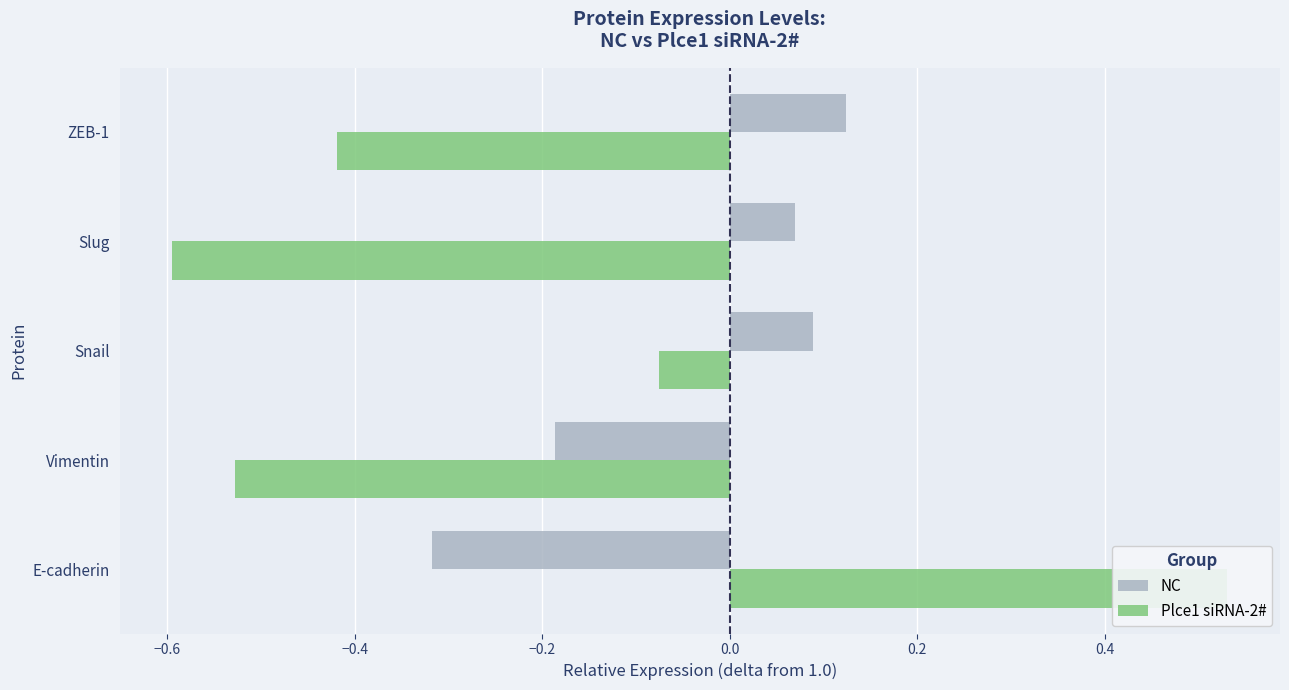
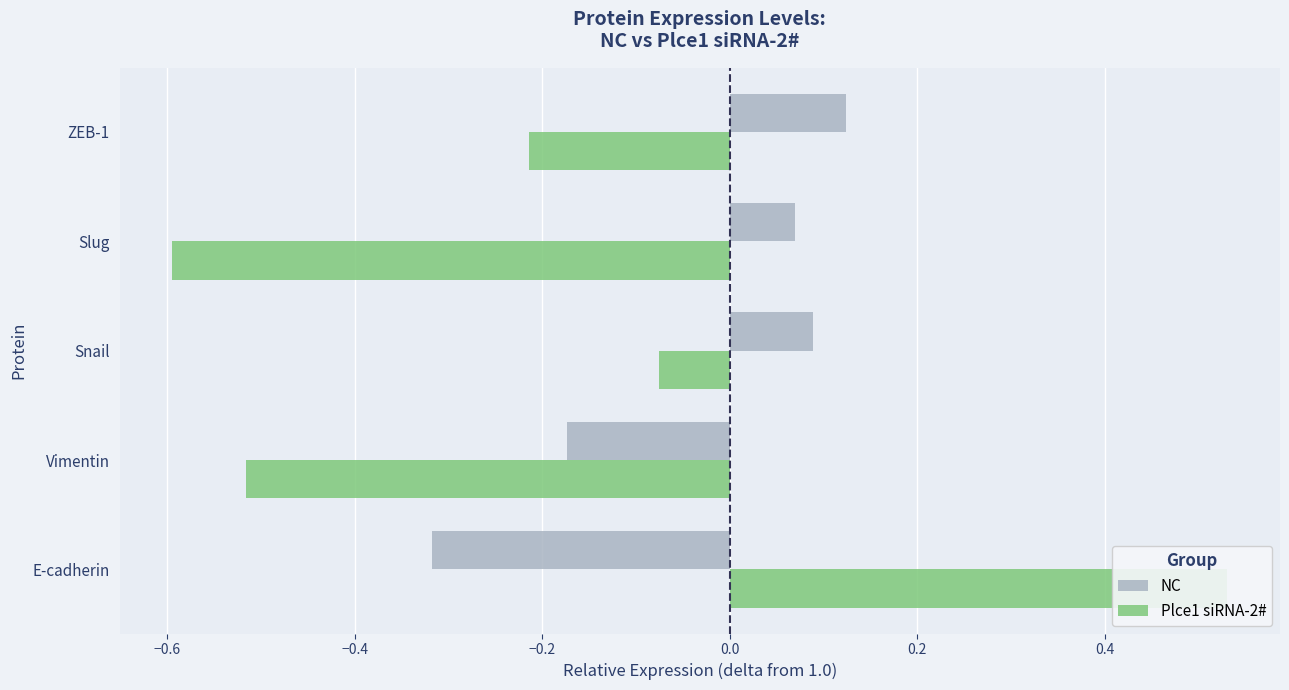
  {
    "NC": {
      "ZEB-1": 0.12,
      "Slug": 0.07,
      "Snail": 0.09,
-     "Vimentin": -0.19,
+     "Vimentin": -0.17,
      "E-cadherin": -0.32
    },
    "Plce1 siRNA-2#": {
-     "ZEB-1": -0.42,
+     "ZEB-1": -0.21,
      "Slug": -0.59,
      "Snail": -0.08,
-     "Vimentin": -0.53
+     "Vimentin": -0.52
    }
  }
